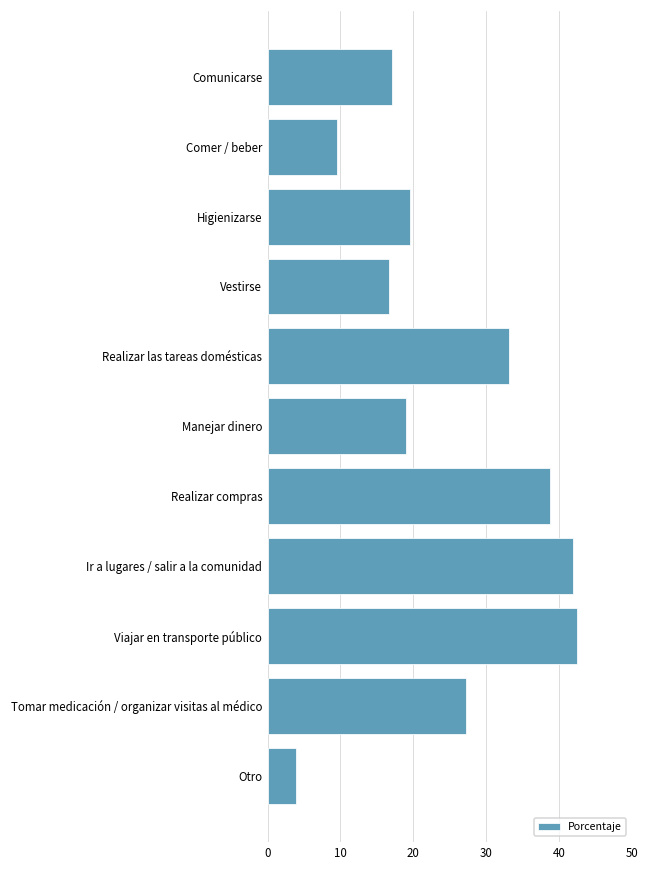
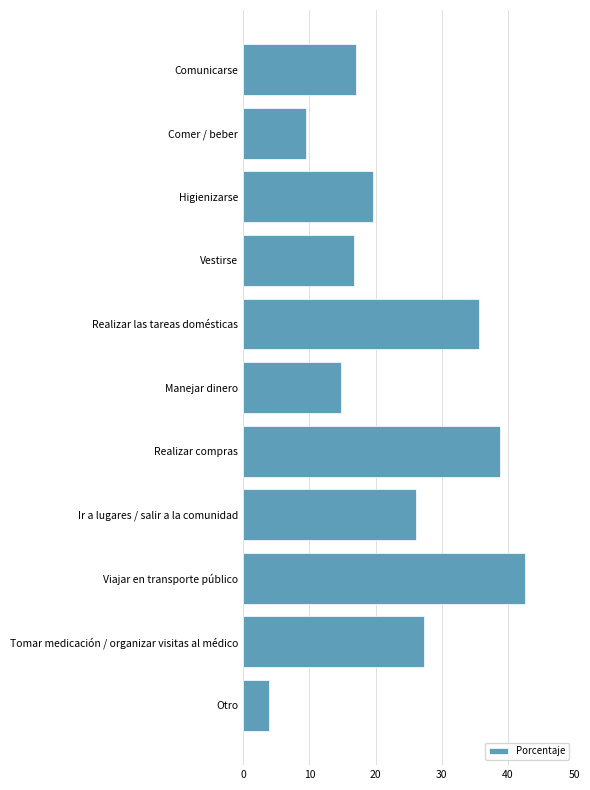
  {
    "Comunicarse": 17,
    "Comer / beber": 10,
    "Higienizarse": 20,
    "Vestirse": 17,
-   "Realizar las tareas domésticas": 33,
-   "Manejar dinero": 19,
+   "Realizar las tareas domésticas": 36,
+   "Manejar dinero": 15,
    "Realizar compras": 39,
-   "Ir a lugares / salir a la comunidad": 42,
+   "Ir a lugares / salir a la comunidad": 26,
    "Viajar en transporte público": 42,
    "Tomar medicación / organizar visitas al médico": 27,
    "Otro": 4
  }
